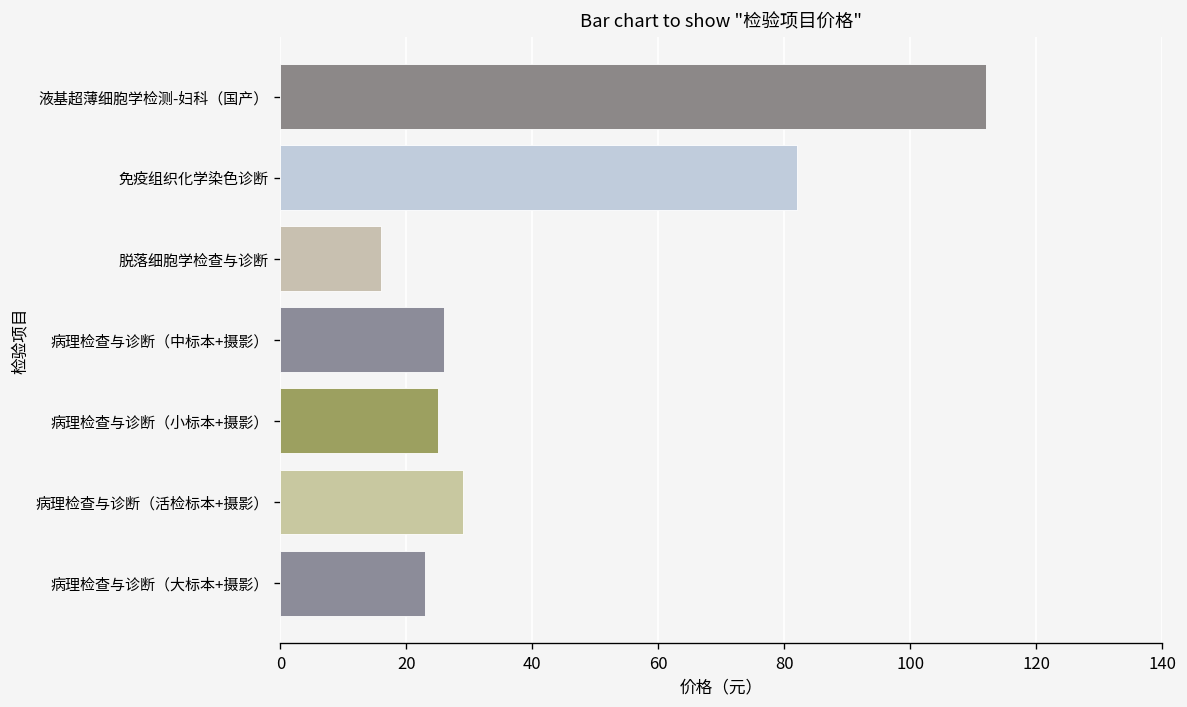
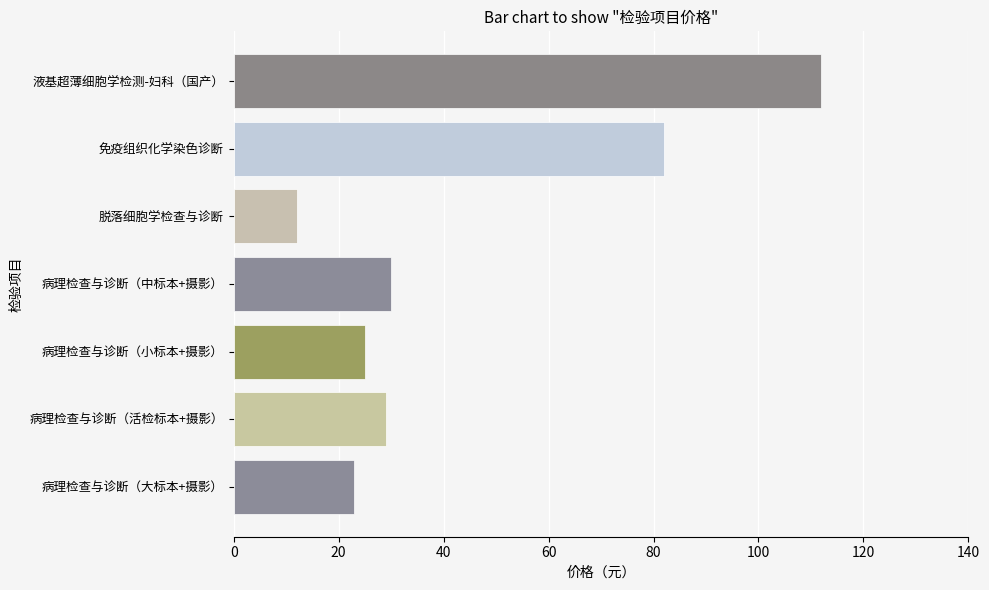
  {
    "液基超薄细胞学检测-妇科（国产）": 112,
    "免疫组织化学染色诊断": 82,
-   "脱落细胞学检查与诊断": 16,
-   "病理检查与诊断（中标本+摄影）": 26,
+   "脱落细胞学检查与诊断": 12,
+   "病理检查与诊断（中标本+摄影）": 30,
    "病理检查与诊断（小标本+摄影）": 25,
    "病理检查与诊断（活检标本+摄影）": 29,
    "病理检查与诊断（大标本+摄影）": 23
  }
